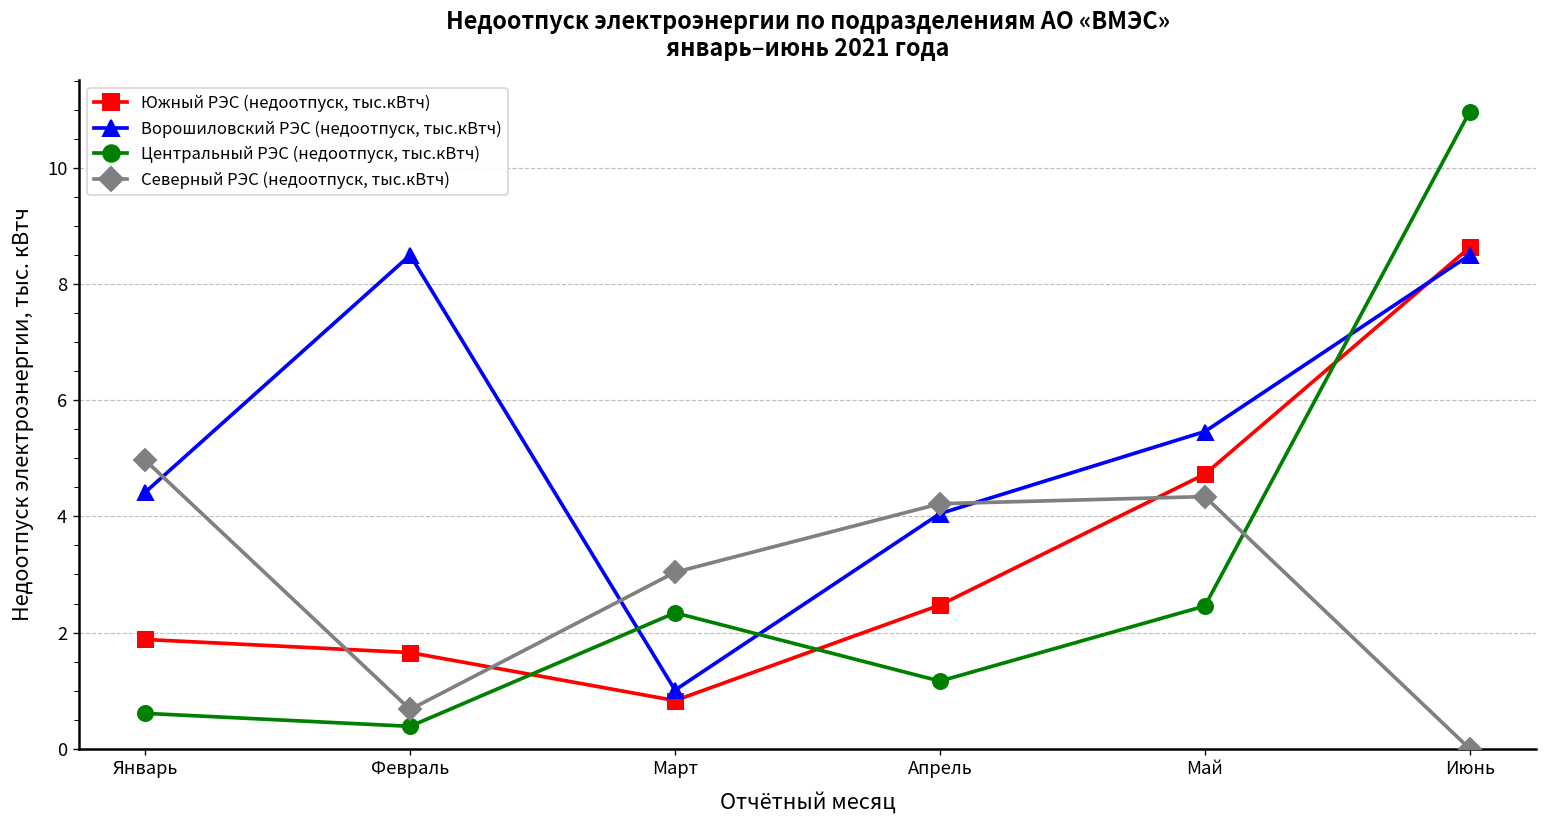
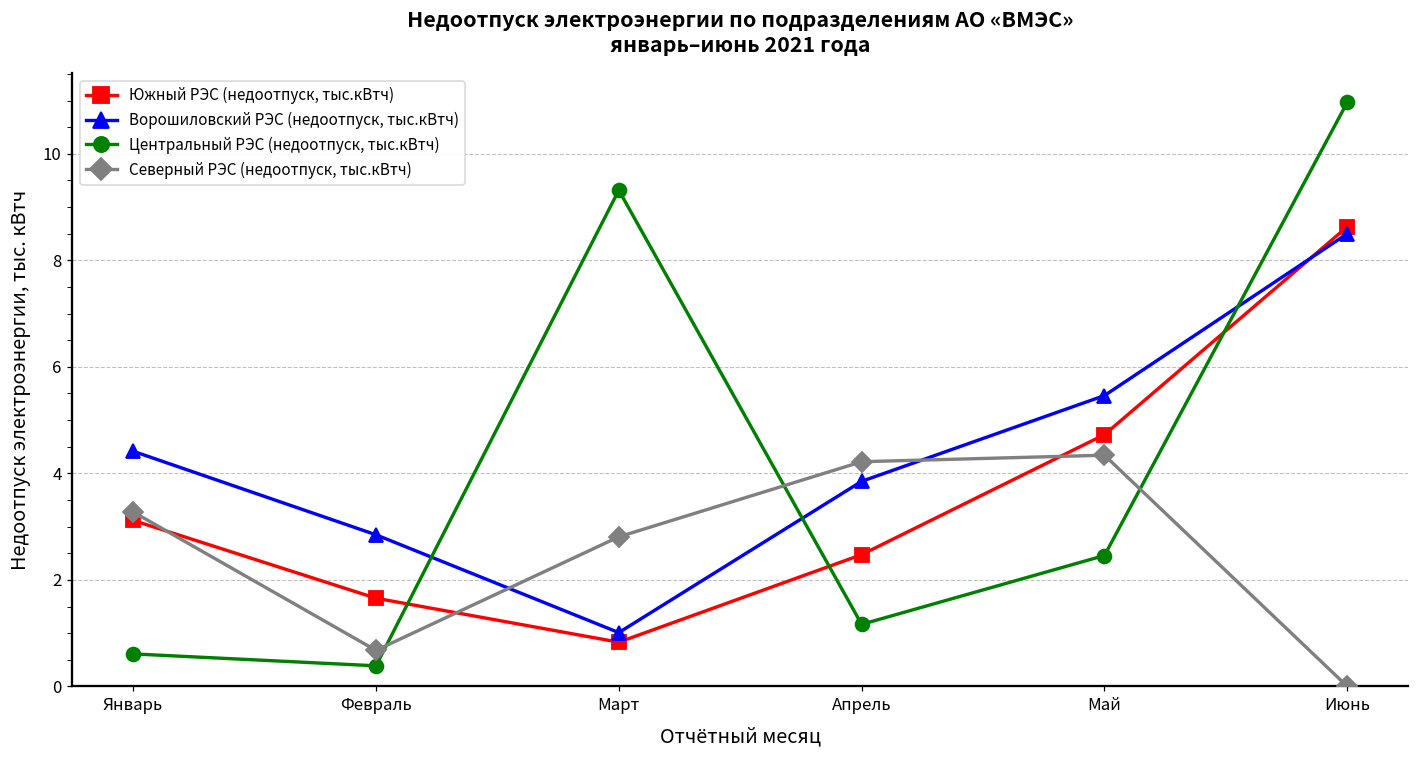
  {
    "Южный РЭС (недоотпуск, тыс.кВтч)": {
-     "Январь": 1.9,
+     "Январь": 3.1,
      "Февраль": 1.7,
      "Март": 0.8,
      "Апрель": 2.5,
      "Май": 4.7,
      "Июнь": 8.6
    },
    "Ворошиловский РЭС (недоотпуск, тыс.кВтч)": {
      "Январь": 4.4,
-     "Февраль": 8.5,
+     "Февраль": 2.8,
      "Март": 1.0,
-     "Апрель": 4.0,
+     "Апрель": 3.9,
      "Май": 5.5,
      "Июнь": 8.5
    },
    "Центральный РЭС (недоотпуск, тыс.кВтч)": {
      "Январь": 0.6,
      "Февраль": 0.4,
-     "Март": 2.3,
+     "Март": 9.3,
      "Апрель": 1.2,
      "Май": 2.5,
      "Июнь": 11.0
    },
    "Северный РЭС (недоотпуск, тыс.кВтч)": {
-     "Январь": 5.0,
+     "Январь": 3.3,
      "Февраль": 0.7,
-     "Март": 3.0,
+     "Март": 2.8,
      "Апрель": 4.2,
      "Май": 4.3,
      "Июнь": 0.0
    }
  }
